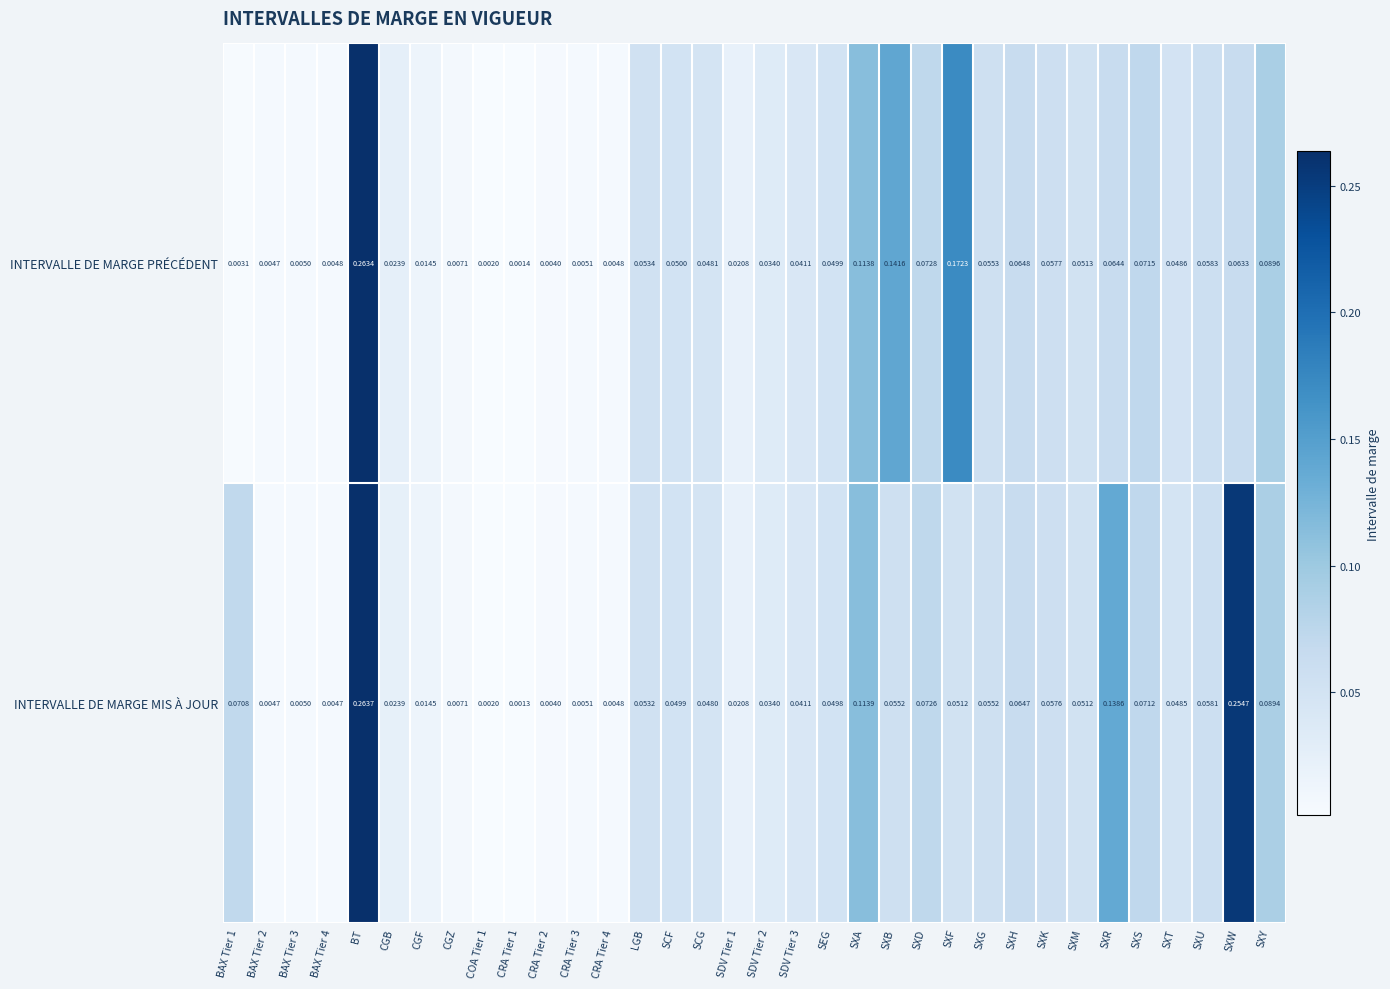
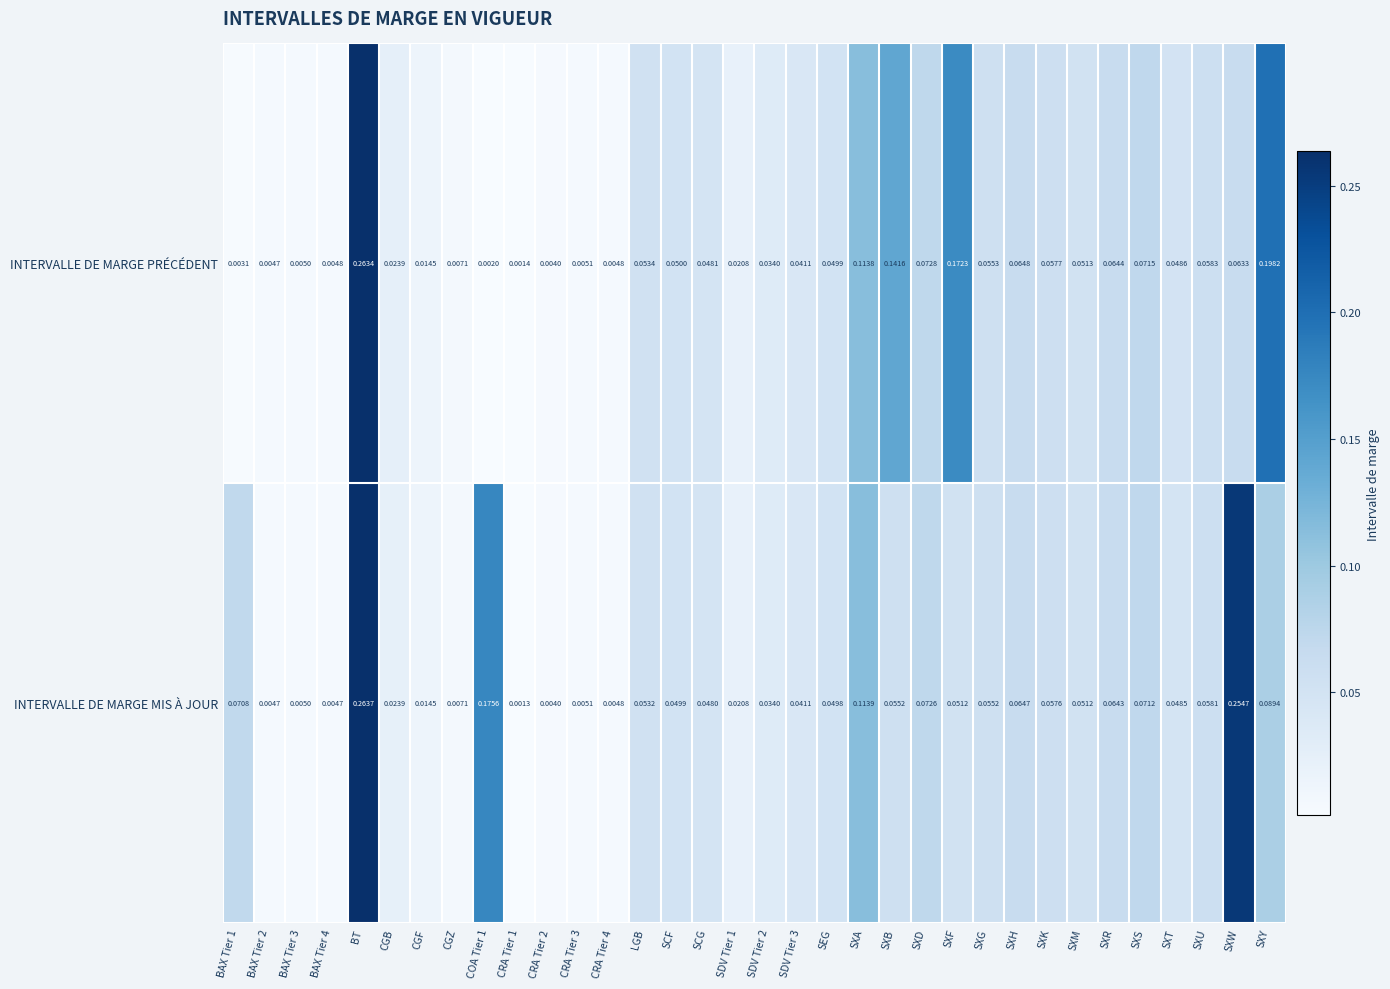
  {
    "INTERVALLE DE MARGE PRÉCÉDENT": {
      "BAX Tier 1": 0.0031,
      "BAX Tier 2": 0.0047,
      "BAX Tier 3": 0.0050,
      "BAX Tier 4": 0.0048,
      "BT": 0.2634,
      "CGB": 0.0239,
      "CGF": 0.0145,
      "CGZ": 0.0071,
      "COA Tier 1": 0.0020,
      "CRA Tier 1": 0.0014,
      "CRA Tier 2": 0.0040,
      "CRA Tier 3": 0.0051,
      "CRA Tier 4": 0.0048,
      "LGB": 0.0534,
      "SCF": 0.0500,
      "SCG": 0.0481,
      "SDV Tier 1": 0.0208,
      "SDV Tier 2": 0.0340,
      "SDV Tier 3": 0.0411,
      "SEG": 0.0499,
      "SXA": 0.1138,
      "SXB": 0.1416,
      "SXD": 0.0728,
      "SXF": 0.1723,
      "SXG": 0.0553,
      "SXH": 0.0648,
      "SXK": 0.0577,
      "SXM": 0.0513,
      "SXR": 0.0644,
      "SXS": 0.0715,
      "SXT": 0.0486,
      "SXU": 0.0583,
      "SXW": 0.0633,
-     "SXY": 0.0896
+     "SXY": 0.1982
    },
    "INTERVALLE DE MARGE MIS À JOUR": {
      "BAX Tier 1": 0.0708,
      "BAX Tier 2": 0.0047,
      "BAX Tier 3": 0.0050,
      "BAX Tier 4": 0.0047,
      "BT": 0.2637,
      "CGB": 0.0239,
      "CGF": 0.0145,
      "CGZ": 0.0071,
-     "COA Tier 1": 0.0020,
+     "COA Tier 1": 0.1756,
      "CRA Tier 1": 0.0013,
      "CRA Tier 2": 0.0040,
      "CRA Tier 3": 0.0051,
      "CRA Tier 4": 0.0048,
      "LGB": 0.0532,
      "SCF": 0.0499,
      "SCG": 0.0480,
      "SDV Tier 1": 0.0208,
      "SDV Tier 2": 0.0340,
      "SDV Tier 3": 0.0411,
      "SEG": 0.0498,
      "SXA": 0.1139,
      "SXB": 0.0552,
      "SXD": 0.0726,
      "SXF": 0.0512,
      "SXG": 0.0552,
      "SXH": 0.0647,
      "SXK": 0.0576,
      "SXM": 0.0512,
-     "SXR": 0.1386,
+     "SXR": 0.0643,
      "SXS": 0.0712,
      "SXT": 0.0485,
      "SXU": 0.0581,
      "SXW": 0.2547,
      "SXY": 0.0894
    }
  }
